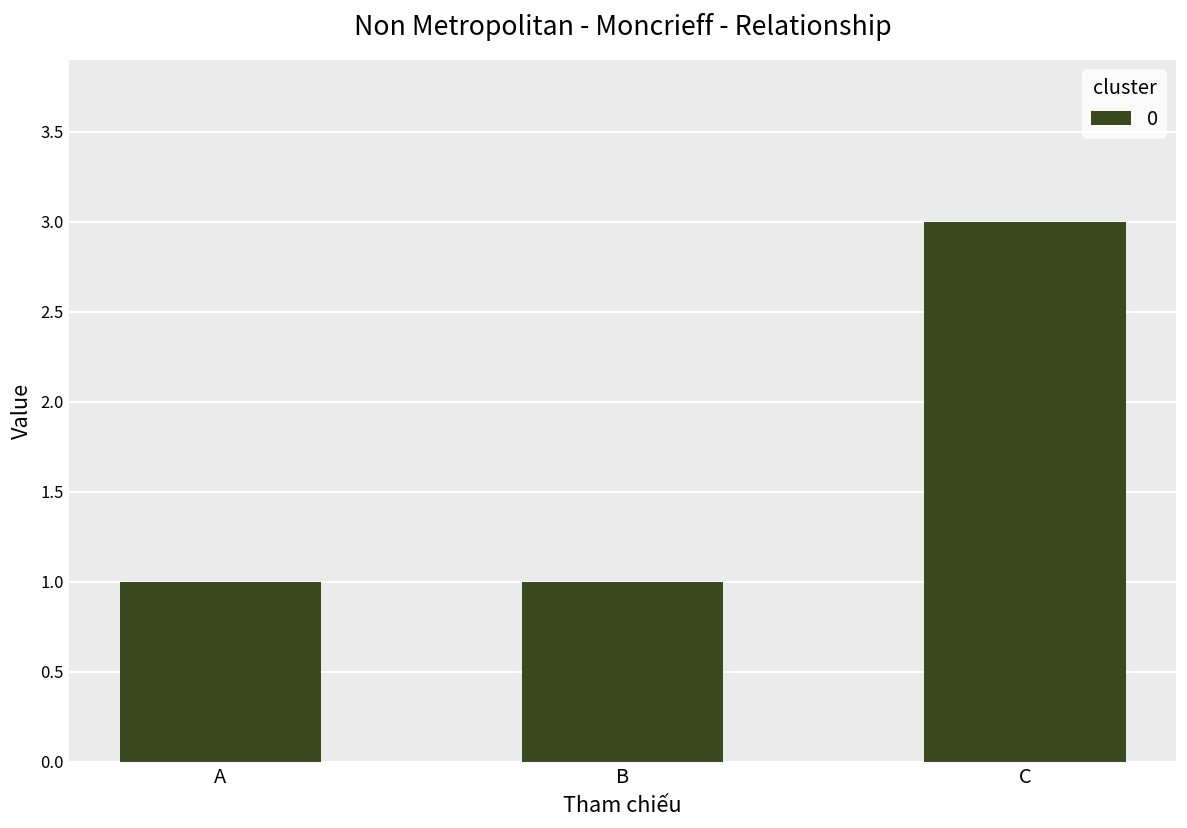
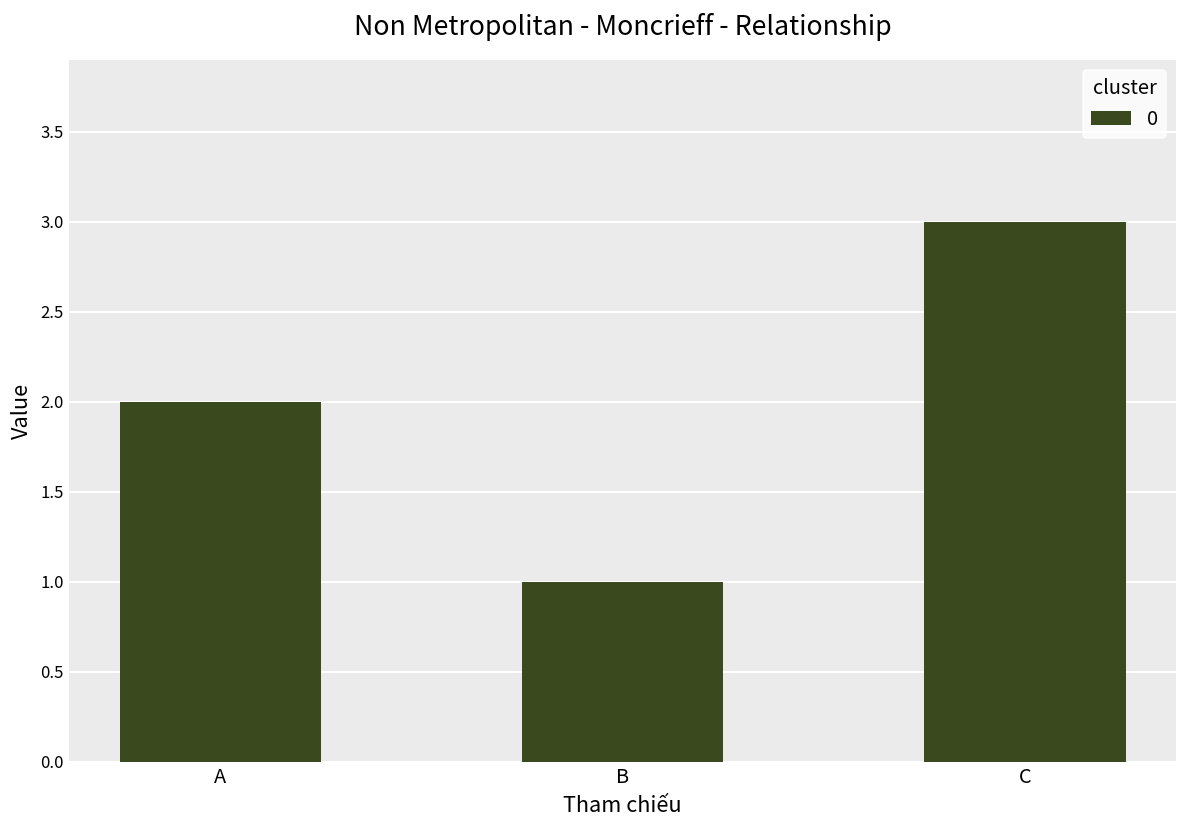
  {
-   "A": 1,
+   "A": 2,
    "B": 1,
    "C": 3
  }
